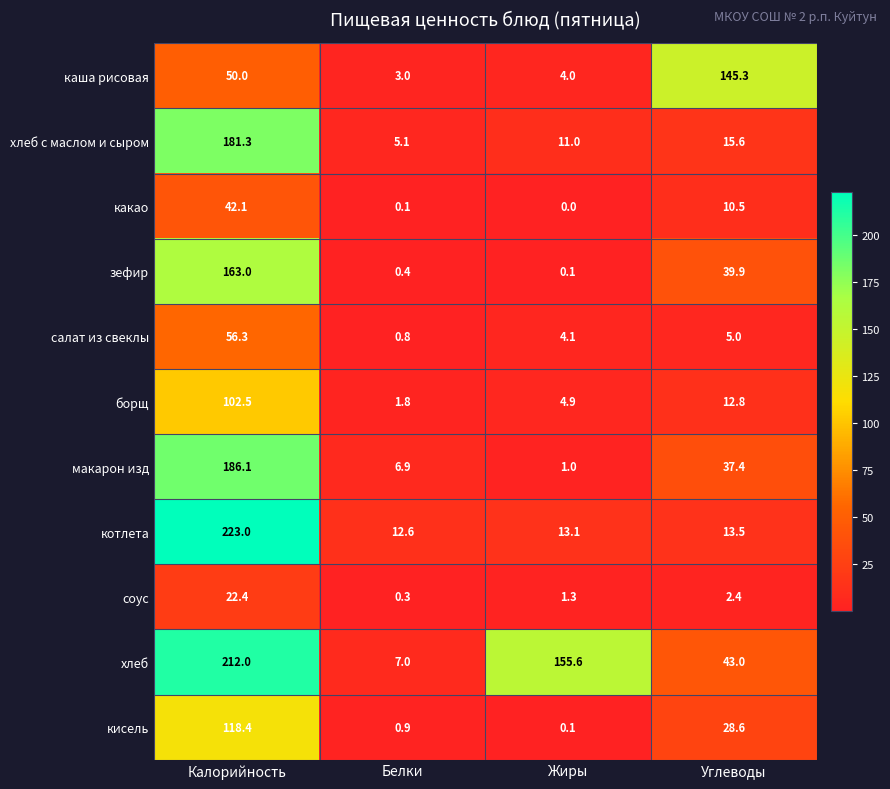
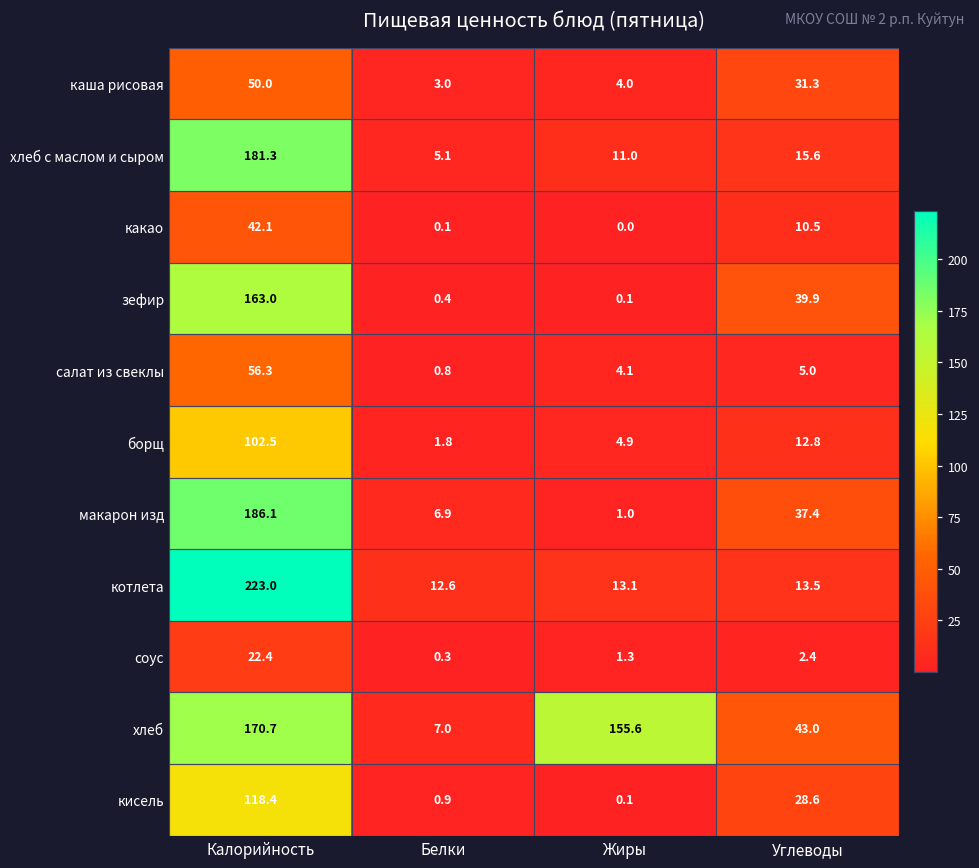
  {
    "каша рисовая": {
      "Калорийность": 50.0,
      "Белки": 3.0,
      "Жиры": 4.0,
-     "Углеводы": 145.3
+     "Углеводы": 31.3
    },
    "хлеб с маслом и сыром": {
      "Калорийность": 181.3,
      "Белки": 5.1,
      "Жиры": 11.0,
      "Углеводы": 15.6
    },
    "какао": {
      "Калорийность": 42.1,
      "Белки": 0.1,
      "Жиры": 0.0,
      "Углеводы": 10.5
    },
    "зефир": {
      "Калорийность": 163.0,
      "Белки": 0.4,
      "Жиры": 0.1,
      "Углеводы": 39.9
    },
    "салат из свеклы": {
      "Калорийность": 56.3,
      "Белки": 0.8,
      "Жиры": 4.1,
      "Углеводы": 5.0
    },
    "борщ": {
      "Калорийность": 102.5,
      "Белки": 1.8,
      "Жиры": 4.9,
      "Углеводы": 12.8
    },
    "макарон изд": {
      "Калорийность": 186.1,
      "Белки": 6.9,
      "Жиры": 1.0,
      "Углеводы": 37.4
    },
    "котлета": {
      "Калорийность": 223.0,
      "Белки": 12.6,
      "Жиры": 13.1,
      "Углеводы": 13.5
    },
    "соус": {
      "Калорийность": 22.4,
      "Белки": 0.3,
      "Жиры": 1.3,
      "Углеводы": 2.4
    },
    "хлеб": {
-     "Калорийность": 212.0,
+     "Калорийность": 170.7,
      "Белки": 7.0,
      "Жиры": 155.6,
      "Углеводы": 43.0
    },
    "кисель": {
      "Калорийность": 118.4,
      "Белки": 0.9,
      "Жиры": 0.1,
      "Углеводы": 28.6
    }
  }
